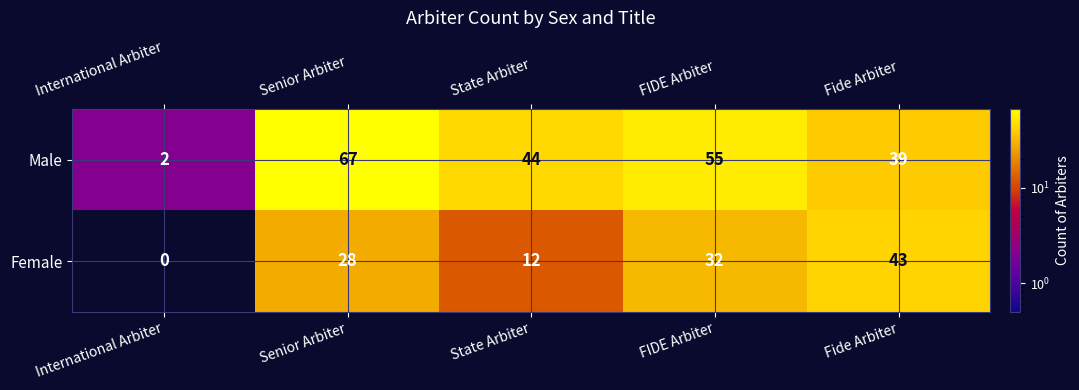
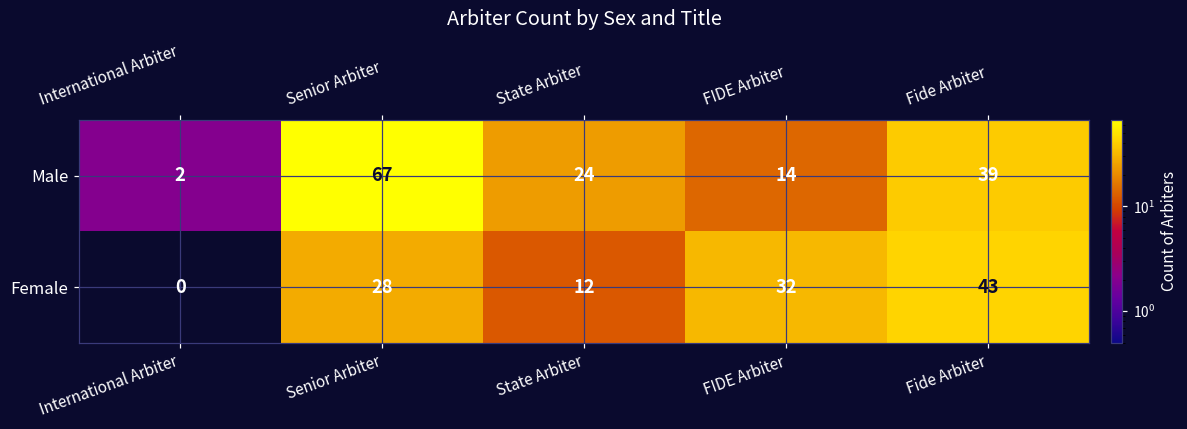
  {
    "Male": {
      "International Arbiter": 2,
      "Senior Arbiter": 67,
-     "State Arbiter": 44,
-     "FIDE Arbiter": 55,
+     "State Arbiter": 24,
+     "FIDE Arbiter": 14,
      "Fide Arbiter": 39
    },
    "Female": {
      "International Arbiter": 0,
      "Senior Arbiter": 28,
      "State Arbiter": 12,
      "FIDE Arbiter": 32,
      "Fide Arbiter": 43
    }
  }
